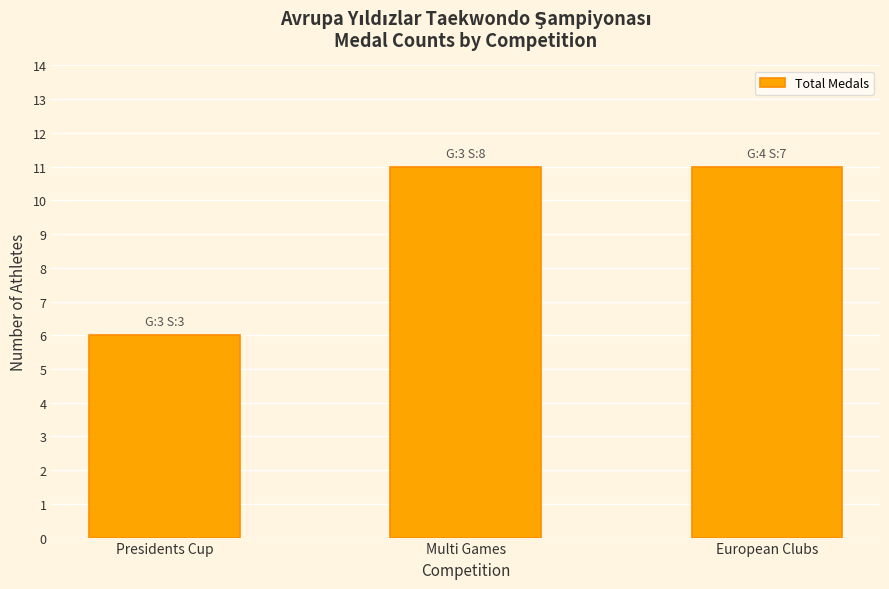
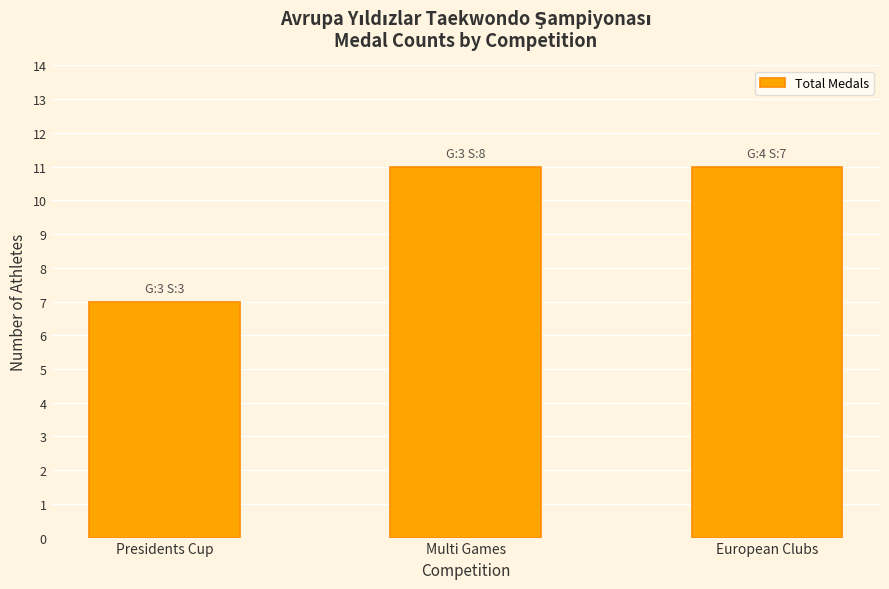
  {
-   "Presidents Cup": 6
+   "Presidents Cup": 7
  }
